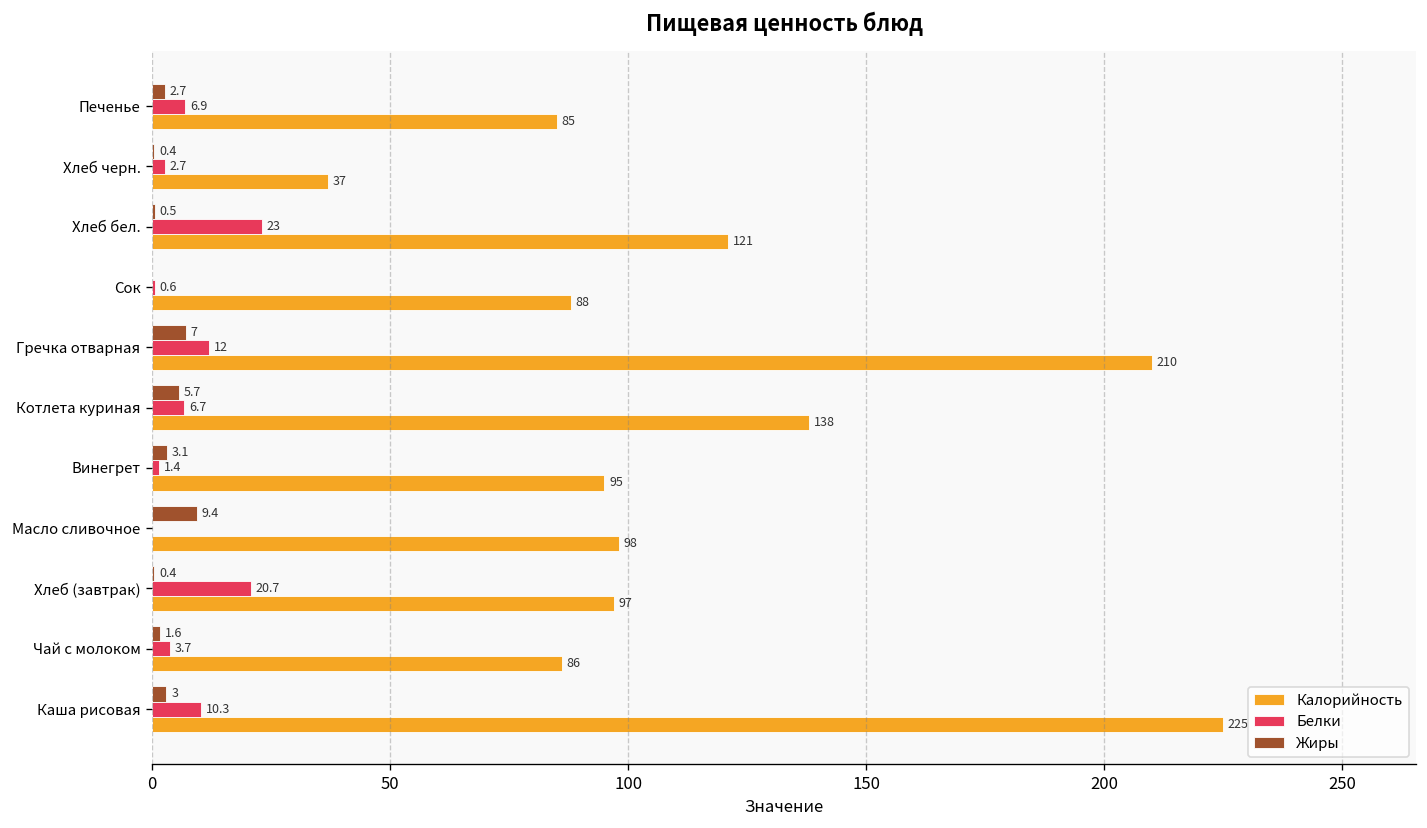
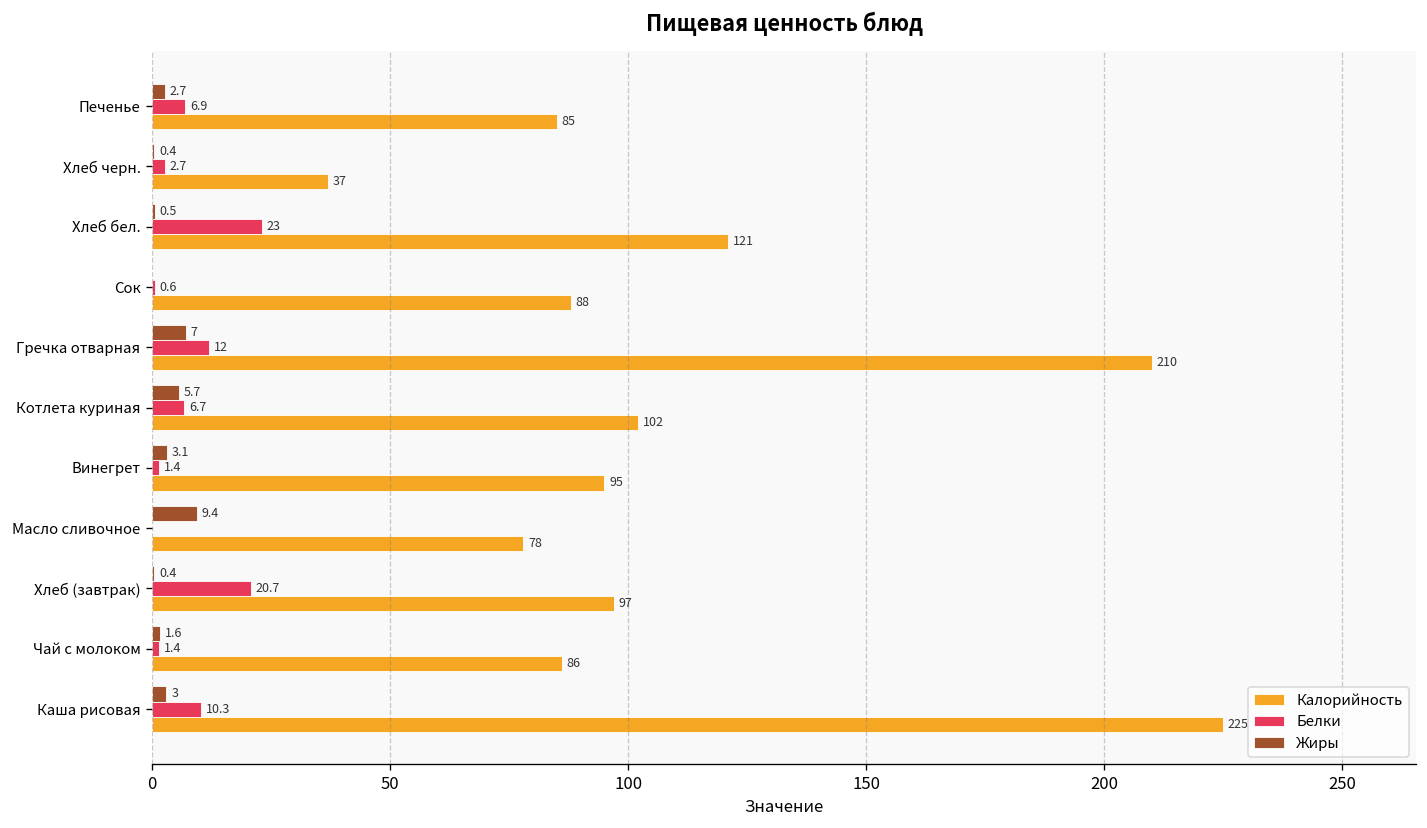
  {
    "Калорийность": {
      "Печенье": 85,
      "Хлеб черн.": 37,
      "Хлеб бел.": 121,
      "Сок": 88,
      "Гречка отварная": 210,
-     "Котлета куриная": 138,
+     "Котлета куриная": 102,
      "Винегрет": 95,
-     "Масло сливочное": 98,
+     "Масло сливочное": 78,
      "Хлеб (завтрак)": 97,
      "Чай с молоком": 86
    },
    "Белки": {
      "Печенье": 6.9,
      "Хлеб черн.": 2.7,
      "Хлеб бел.": 23,
      "Сок": 0.6,
      "Гречка отварная": 12,
      "Котлета куриная": 6.7,
      "Винегрет": 1.4,
      "Хлеб (завтрак)": 20.7,
-     "Чай с молоком": 3.7,
+     "Чай с молоком": 1.4,
      "Каша рисовая": 10.3
    },
    "Жиры": {
      "Печенье": 2.7,
      "Хлеб черн.": 0.4,
      "Хлеб бел.": 0.5,
      "Гречка отварная": 7,
      "Котлета куриная": 5.7,
      "Винегрет": 3.1,
      "Масло сливочное": 9.4,
      "Хлеб (завтрак)": 0.4,
      "Чай с молоком": 1.6,
      "Каша рисовая": 3
    }
  }
